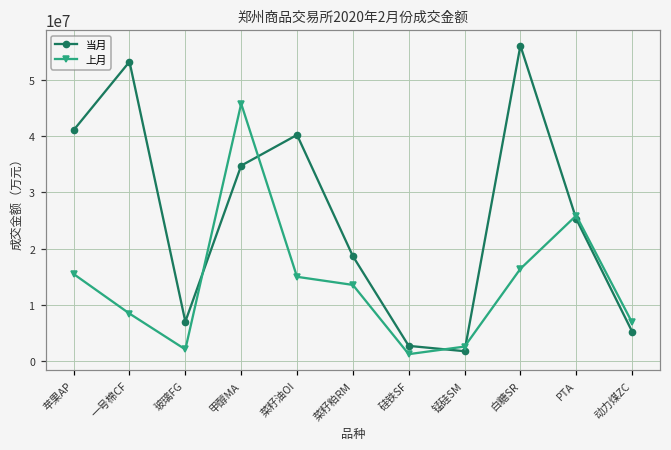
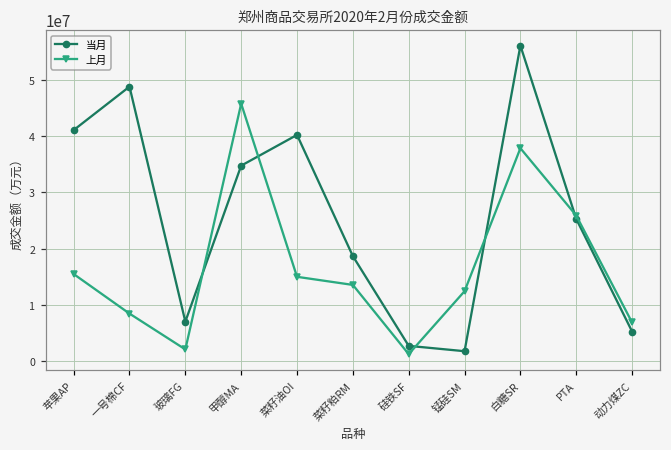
  {
    "当月": {
      "苹果AP": 41000000,
-     "一号棉CF": 53000000,
+     "一号棉CF": 49000000,
      "玻璃FG": 7000000,
      "甲醇MA": 35000000,
      "菜籽油OI": 40000000,
      "菜籽粕RM": 19000000,
      "硅铁SF": 3000000,
      "锰硅SM": 2000000,
      "白糖SR": 56000000,
      "PTA": 25000000,
      "动力煤ZC": 5000000
    },
    "上月": {
      "苹果AP": 15000000,
      "一号棉CF": 8000000,
      "玻璃FG": 2000000,
      "甲醇MA": 46000000,
      "菜籽油OI": 15000000,
      "菜籽粕RM": 14000000,
      "硅铁SF": 1000000,
-     "锰硅SM": 2000000,
-     "白糖SR": 16000000,
+     "锰硅SM": 12000000,
+     "白糖SR": 38000000,
      "PTA": 26000000,
      "动力煤ZC": 7000000
    }
  }
